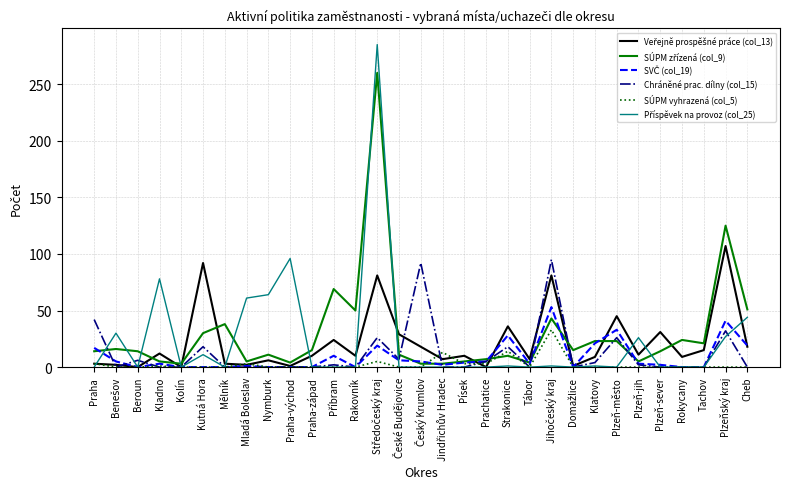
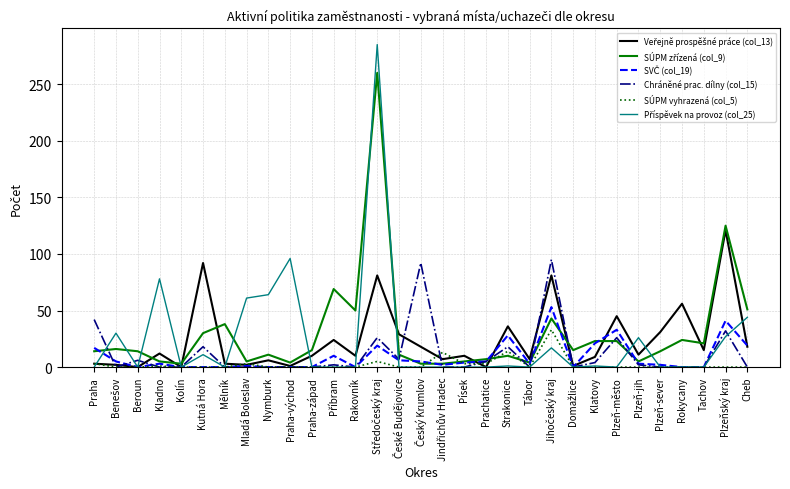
  {
    "Veřejně prospěšné práce (col_13)": {
      "Kladno": 12,
      "Kutná Hora": 92,
      "Mělník": 3,
      "Nymburk": 6,
      "Praha-západ": 10,
      "Příbram": 24,
      "Rakovník": 10,
      "Středočeský kraj": 81,
      "České Budějovice": 29,
      "Český Krumlov": 18,
      "Jindřichův Hradec": 7,
      "Písek": 10,
      "Strakonice": 36,
      "Tábor": 7,
      "Jihočeský kraj": 81,
      "Klatovy": 9,
      "Plzeň-město": 45,
      "Plzeň-jih": 11,
      "Plzeň-sever": 31,
-     "Rokycany": 9,
+     "Rokycany": 56,
      "Tachov": 15,
-     "Plzeňský kraj": 107
+     "Plzeňský kraj": 121
    },
    "SVČ (col_19)": {
      "Praha": 17,
      "Benešov": 5,
      "Příbram": 10,
      "Středočeský kraj": 19,
      "Strakonice": 28,
      "Jihočeský kraj": 53,
      "Plzeň-město": 33,
      "Plzeňský kraj": 41
    },
    "Chráněné prac. dílny (col_15)": {
      "Praha": 42,
      "Beroun": 6,
      "Kutná Hora": 18,
      "Středočeský kraj": 26,
      "Český Krumlov": 92,
      "Strakonice": 18,
      "Jihočeský kraj": 95,
      "Klatovy": 4,
      "Plzeň-město": 26,
      "Plzeňský kraj": 32
    },
    "Příspěvek na provoz (col_25)": {
      "Praha": 0,
      "Benešov": 30,
      "Kladno": 78,
      "Kutná Hora": 11,
      "Mladá Boleslav": 61,
      "Nymburk": 64,
      "Praha-východ": 96,
      "Středočeský kraj": 285,
      "Strakonice": 1,
-     "Jihočeský kraj": 1,
+     "Jihočeský kraj": 17,
      "Plzeň-jih": 26,
      "Plzeňský kraj": 27,
      "Cheb": 44
    }
  }
